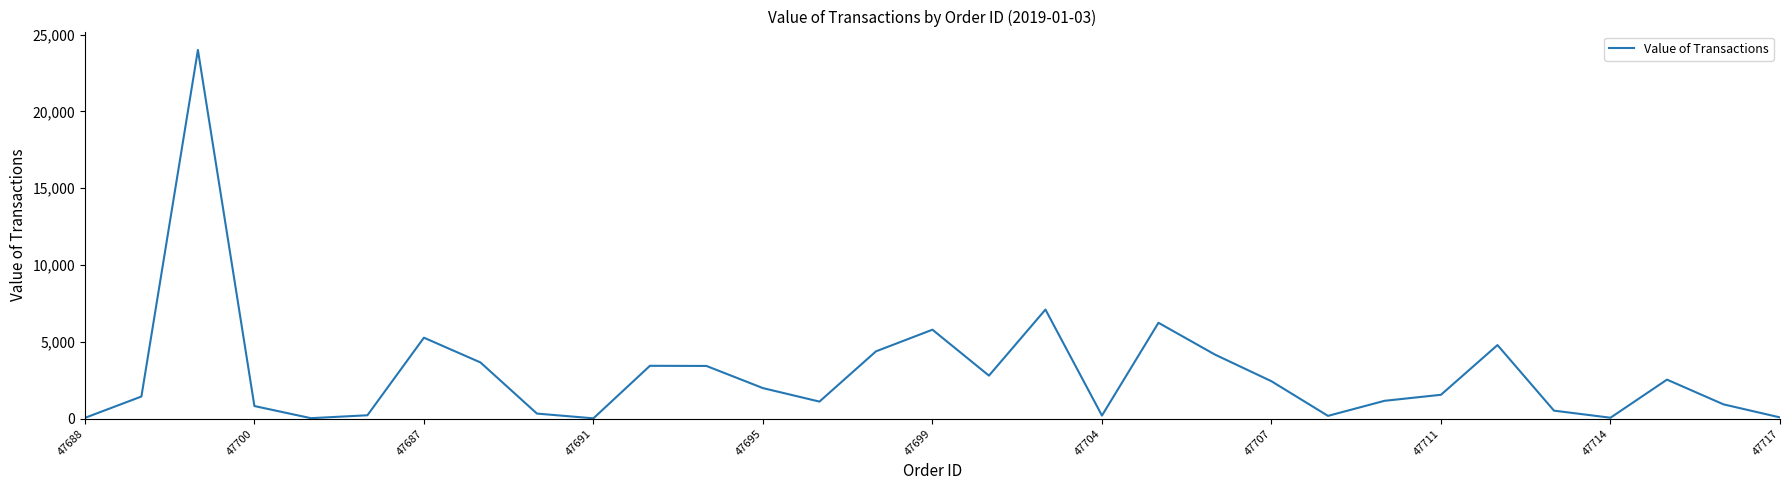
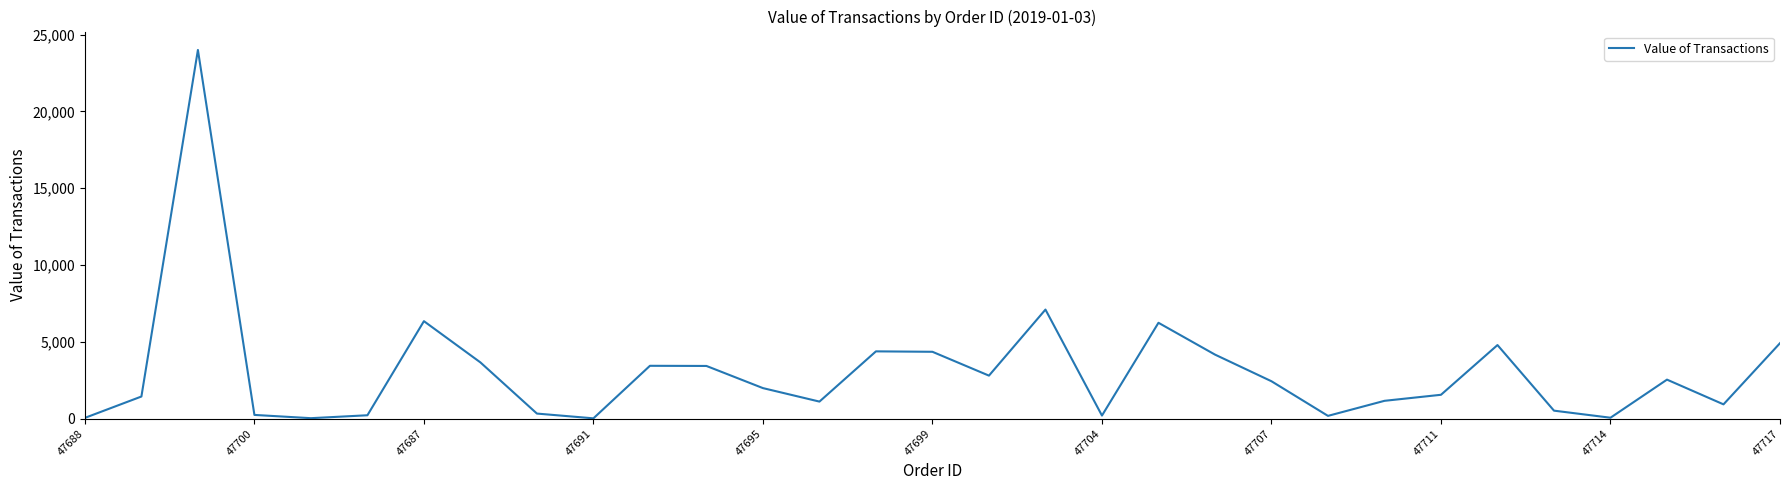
  {
    "47688": "100",
-   "47700": "800",
-   "47687": "5,300",
+   "47700": "200",
+   "47687": "6,300",
    "47691": "0",
    "47695": "2,000",
-   "47699": "5,800",
+   "47699": "4,400",
    "47704": "200",
    "47707": "2,400",
    "47711": "1,600",
    "47714": "100",
-   "47717": "100"
+   "47717": "4,900"
  }
